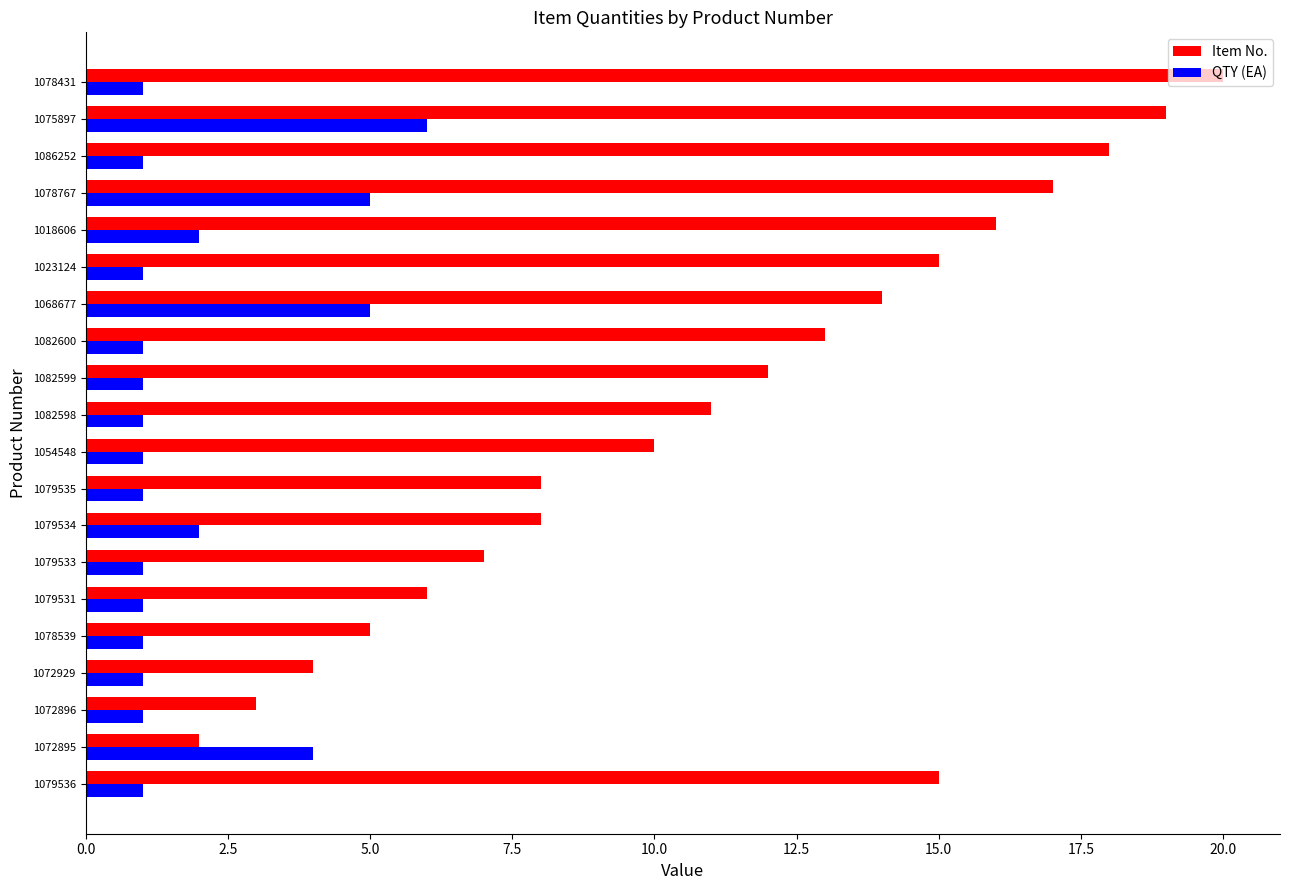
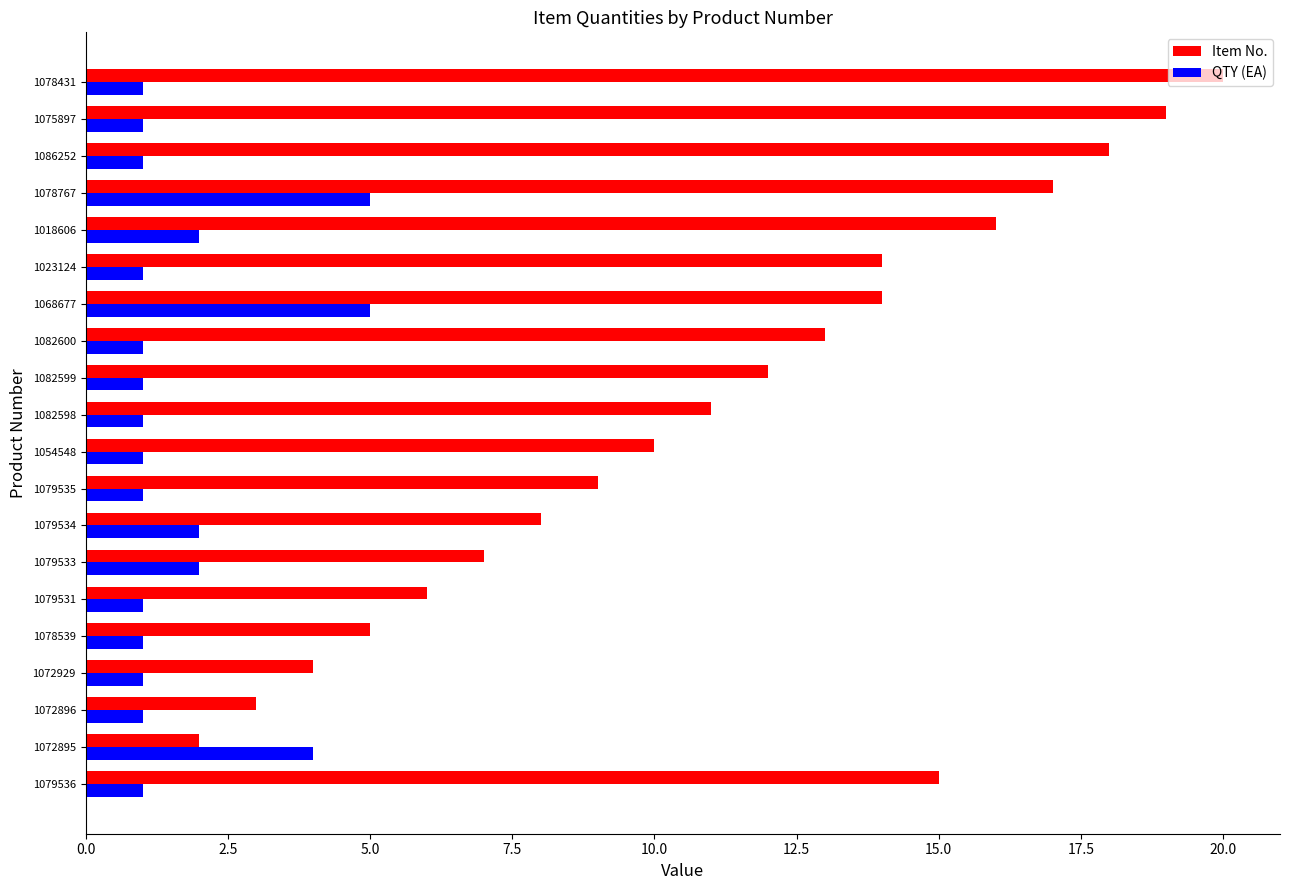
  {
    "Item No.": {
      "1075897": 19,
      "1086252": 18,
      "1078767": 17,
      "1018606": 16,
-     "1023124": 15,
+     "1023124": 14,
      "1068677": 14,
      "1082600": 13,
      "1082599": 12,
      "1082598": 11,
      "1054548": 10,
-     "1079535": 8,
+     "1079535": 9,
      "1079534": 8,
      "1079533": 7,
      "1079531": 6,
      "1078539": 5,
      "1072929": 4,
      "1072896": 3,
      "1072895": 2,
      "1079536": 15
    },
    "QTY (EA)": {
      "1078431": 1,
-     "1075897": 6,
+     "1075897": 1,
      "1086252": 1,
      "1078767": 5,
      "1018606": 2,
      "1023124": 1,
      "1068677": 5,
      "1082600": 1,
      "1082599": 1,
      "1082598": 1,
      "1054548": 1,
      "1079535": 1,
      "1079534": 2,
-     "1079533": 1,
+     "1079533": 2,
      "1079531": 1,
      "1078539": 1,
      "1072929": 1,
      "1072896": 1,
      "1072895": 4,
      "1079536": 1
    }
  }
